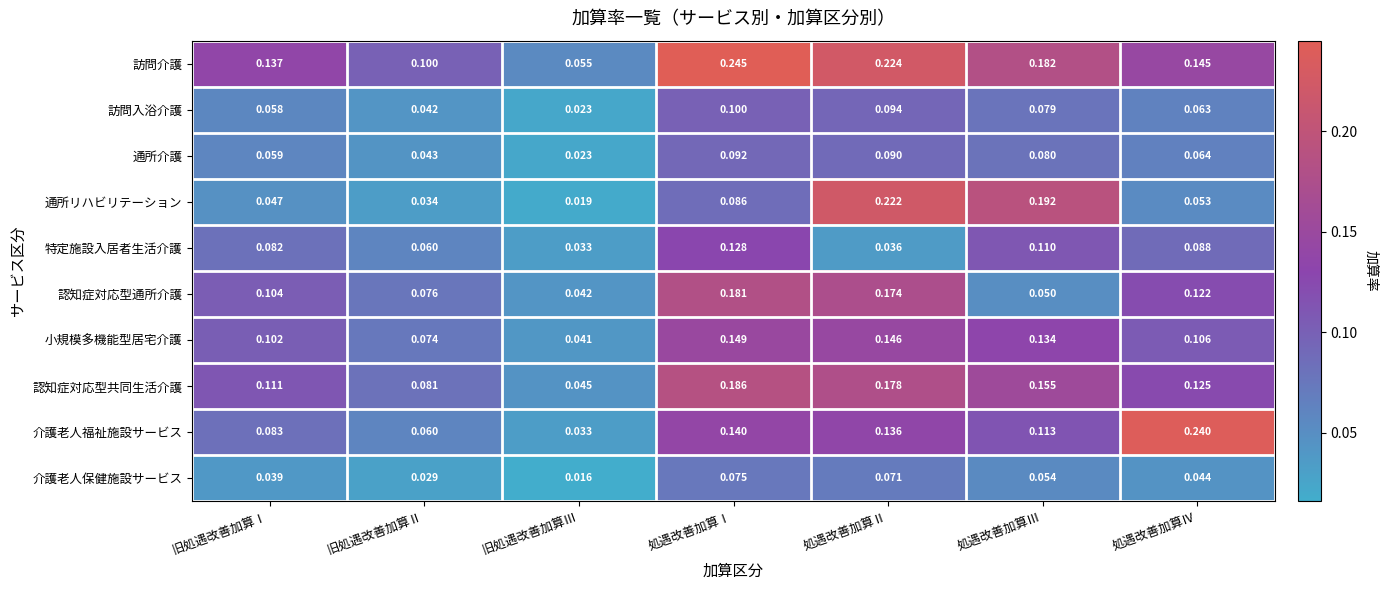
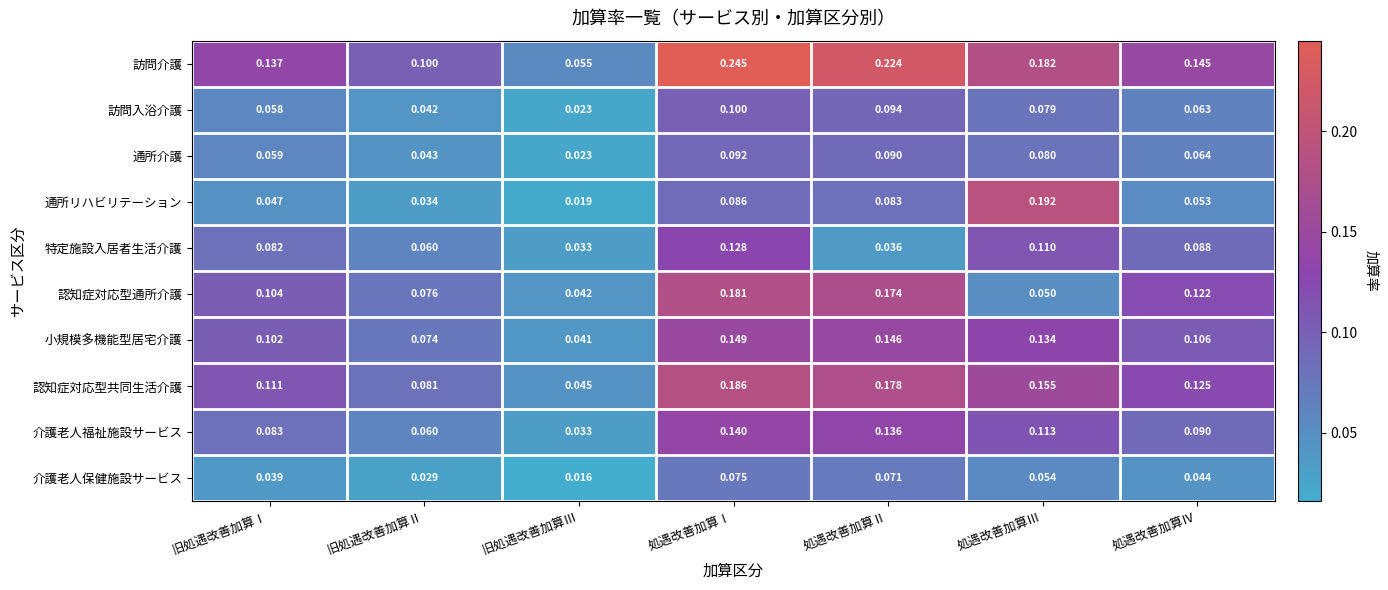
  {
    "訪問介護": {
      "旧処遇改善加算Ⅰ": 0.137,
      "旧処遇改善加算Ⅱ": 0.100,
      "旧処遇改善加算Ⅲ": 0.055,
      "処遇改善加算Ⅰ": 0.245,
      "処遇改善加算Ⅱ": 0.224,
      "処遇改善加算Ⅲ": 0.182,
      "処遇改善加算Ⅳ": 0.145
    },
    "訪問入浴介護": {
      "旧処遇改善加算Ⅰ": 0.058,
      "旧処遇改善加算Ⅱ": 0.042,
      "旧処遇改善加算Ⅲ": 0.023,
      "処遇改善加算Ⅰ": 0.100,
      "処遇改善加算Ⅱ": 0.094,
      "処遇改善加算Ⅲ": 0.079,
      "処遇改善加算Ⅳ": 0.063
    },
    "通所介護": {
      "旧処遇改善加算Ⅰ": 0.059,
      "旧処遇改善加算Ⅱ": 0.043,
      "旧処遇改善加算Ⅲ": 0.023,
      "処遇改善加算Ⅰ": 0.092,
      "処遇改善加算Ⅱ": 0.090,
      "処遇改善加算Ⅲ": 0.080,
      "処遇改善加算Ⅳ": 0.064
    },
    "通所リハビリテーション": {
      "旧処遇改善加算Ⅰ": 0.047,
      "旧処遇改善加算Ⅱ": 0.034,
      "旧処遇改善加算Ⅲ": 0.019,
      "処遇改善加算Ⅰ": 0.086,
-     "処遇改善加算Ⅱ": 0.222,
+     "処遇改善加算Ⅱ": 0.083,
      "処遇改善加算Ⅲ": 0.192,
      "処遇改善加算Ⅳ": 0.053
    },
    "特定施設入居者生活介護": {
      "旧処遇改善加算Ⅰ": 0.082,
      "旧処遇改善加算Ⅱ": 0.060,
      "旧処遇改善加算Ⅲ": 0.033,
      "処遇改善加算Ⅰ": 0.128,
      "処遇改善加算Ⅱ": 0.036,
      "処遇改善加算Ⅲ": 0.110,
      "処遇改善加算Ⅳ": 0.088
    },
    "認知症対応型通所介護": {
      "旧処遇改善加算Ⅰ": 0.104,
      "旧処遇改善加算Ⅱ": 0.076,
      "旧処遇改善加算Ⅲ": 0.042,
      "処遇改善加算Ⅰ": 0.181,
      "処遇改善加算Ⅱ": 0.174,
      "処遇改善加算Ⅲ": 0.050,
      "処遇改善加算Ⅳ": 0.122
    },
    "小規模多機能型居宅介護": {
      "旧処遇改善加算Ⅰ": 0.102,
      "旧処遇改善加算Ⅱ": 0.074,
      "旧処遇改善加算Ⅲ": 0.041,
      "処遇改善加算Ⅰ": 0.149,
      "処遇改善加算Ⅱ": 0.146,
      "処遇改善加算Ⅲ": 0.134,
      "処遇改善加算Ⅳ": 0.106
    },
    "認知症対応型共同生活介護": {
      "旧処遇改善加算Ⅰ": 0.111,
      "旧処遇改善加算Ⅱ": 0.081,
      "旧処遇改善加算Ⅲ": 0.045,
      "処遇改善加算Ⅰ": 0.186,
      "処遇改善加算Ⅱ": 0.178,
      "処遇改善加算Ⅲ": 0.155,
      "処遇改善加算Ⅳ": 0.125
    },
    "介護老人福祉施設サービス": {
      "旧処遇改善加算Ⅰ": 0.083,
      "旧処遇改善加算Ⅱ": 0.060,
      "旧処遇改善加算Ⅲ": 0.033,
      "処遇改善加算Ⅰ": 0.140,
      "処遇改善加算Ⅱ": 0.136,
      "処遇改善加算Ⅲ": 0.113,
-     "処遇改善加算Ⅳ": 0.240
+     "処遇改善加算Ⅳ": 0.090
    },
    "介護老人保健施設サービス": {
      "旧処遇改善加算Ⅰ": 0.039,
      "旧処遇改善加算Ⅱ": 0.029,
      "旧処遇改善加算Ⅲ": 0.016,
      "処遇改善加算Ⅰ": 0.075,
      "処遇改善加算Ⅱ": 0.071,
      "処遇改善加算Ⅲ": 0.054,
      "処遇改善加算Ⅳ": 0.044
    }
  }
